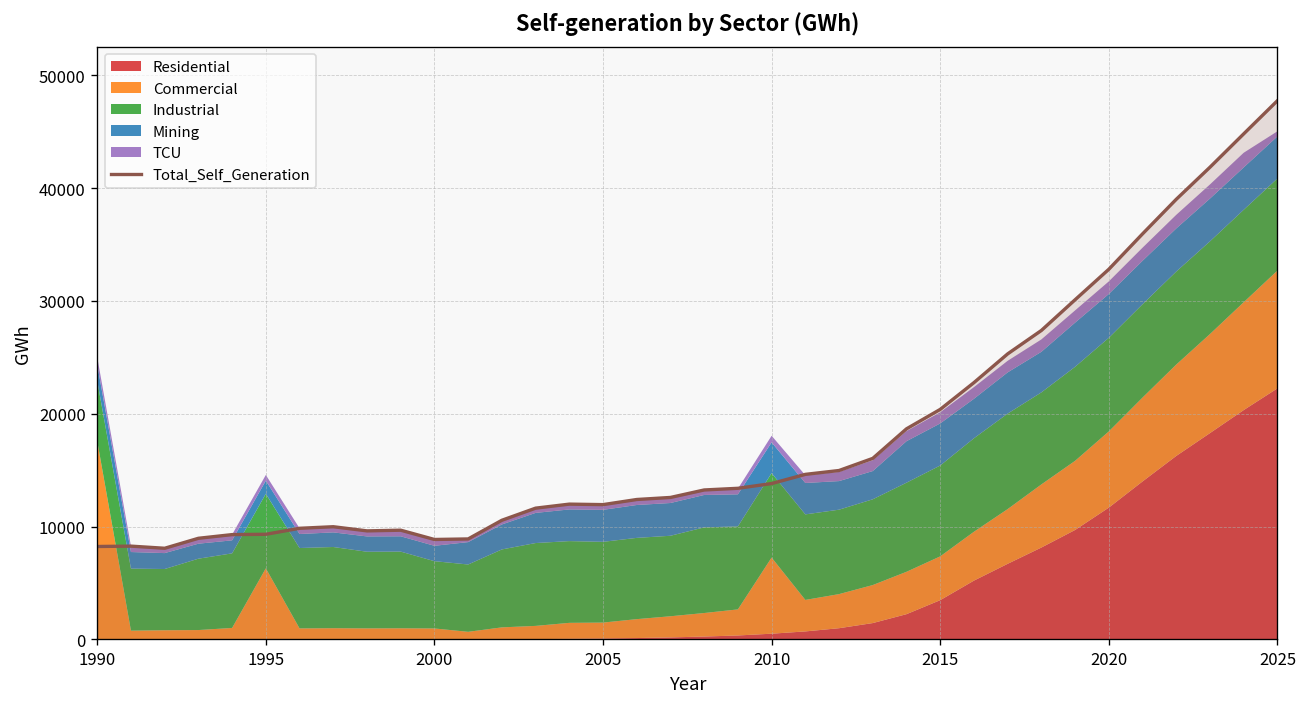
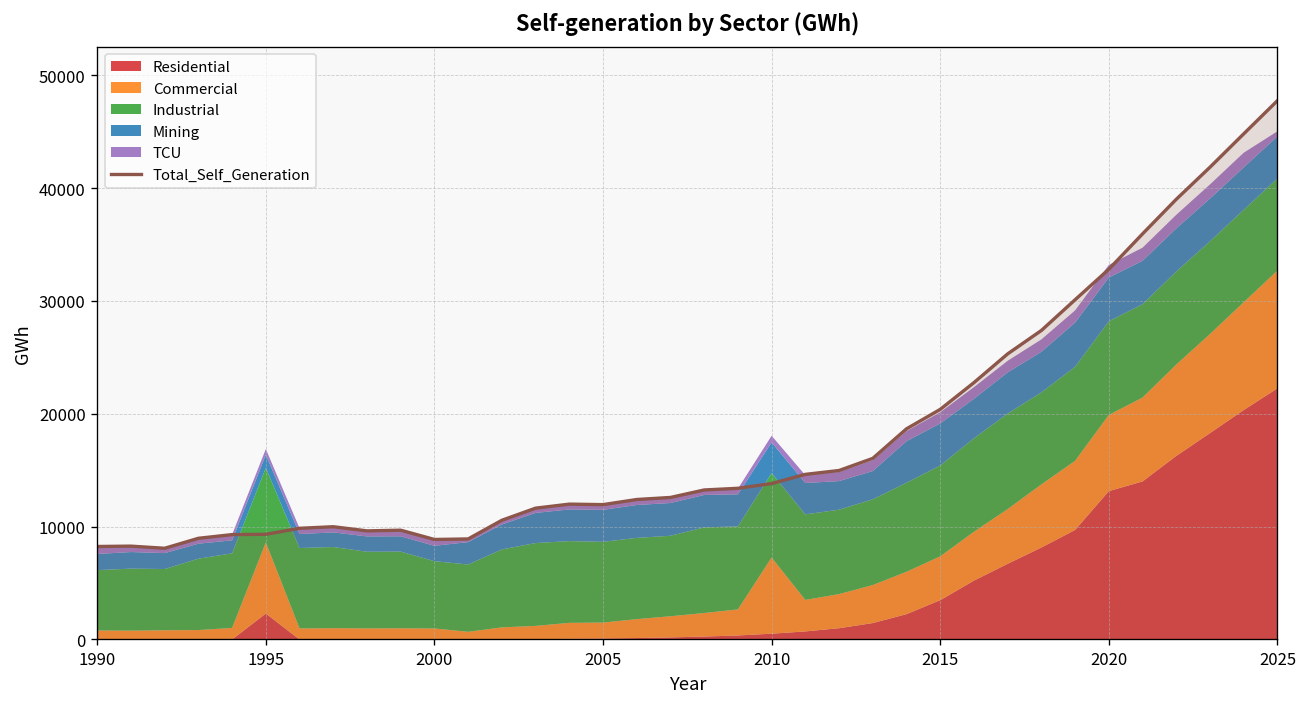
  {
    "Residential": {
-     "1995": 0,
+     "1995": 2000,
      "2010": 1000,
      "2015": 3000,
-     "2020": 12000,
+     "2020": 13000,
      "2025": 22000
    },
    "Commercial": {
-     "1990": 18000,
+     "1990": 1000,
      "1995": 6000,
      "2000": 1000,
      "2005": 1000,
      "2010": 7000,
      "2015": 4000,
      "2020": 7000,
      "2025": 10000
    },
    "Industrial": {
      "1990": 5000,
      "1995": 7000,
      "2000": 6000,
      "2005": 7000,
      "2010": 7000,
      "2015": 8000,
      "2020": 8000,
      "2025": 8000
    },
    "Mining": {
      "1990": 1000,
      "1995": 1000,
      "2000": 1000,
      "2005": 3000,
      "2010": 3000,
      "2015": 4000,
      "2020": 4000,
      "2025": 4000
    },
    "TCU": {
      "1995": 1000,
      "2010": 1000,
      "2020": 1000,
      "2025": 0
    },
    "Total_Self_Generation": {
      "1995": 9000,
      "2010": 14000,
      "2020": 33000,
      "2025": 48000
    }
  }
